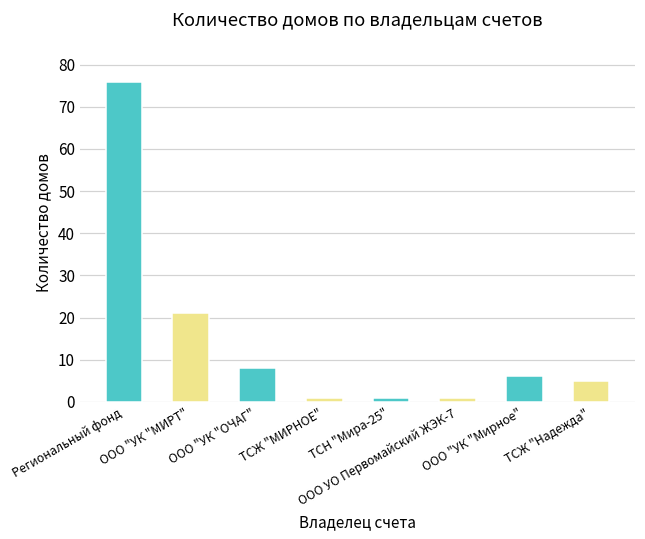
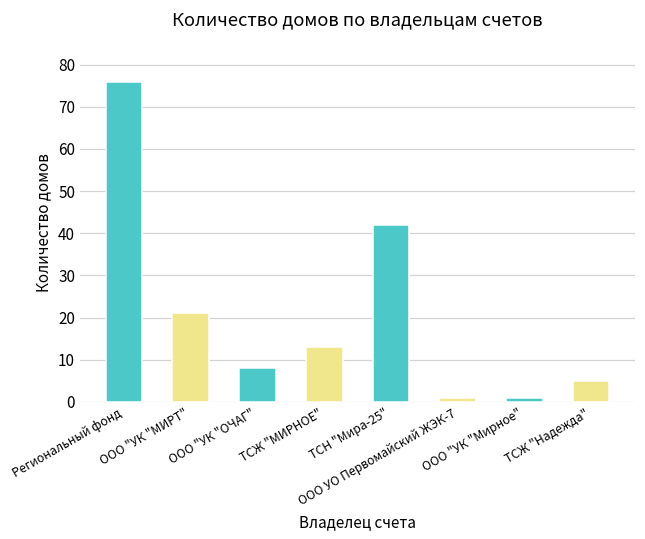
  {
    "Региональный фонд": 76,
    "ООО \"УК \"МИРТ\"": 21,
    "ООО \"УК \"ОЧАГ\"": 8,
-   "ТСЖ \"МИРНОЕ\"": 1,
-   "ТСН \"Мира-25\"": 1,
+   "ТСЖ \"МИРНОЕ\"": 13,
+   "ТСН \"Мира-25\"": 42,
    "ООО УО Первомайский ЖЭК-7": 1,
-   "ООО \"УК \"Мирное\"": 6,
+   "ООО \"УК \"Мирное\"": 1,
    "ТСЖ \"Надежда\"": 5
  }
